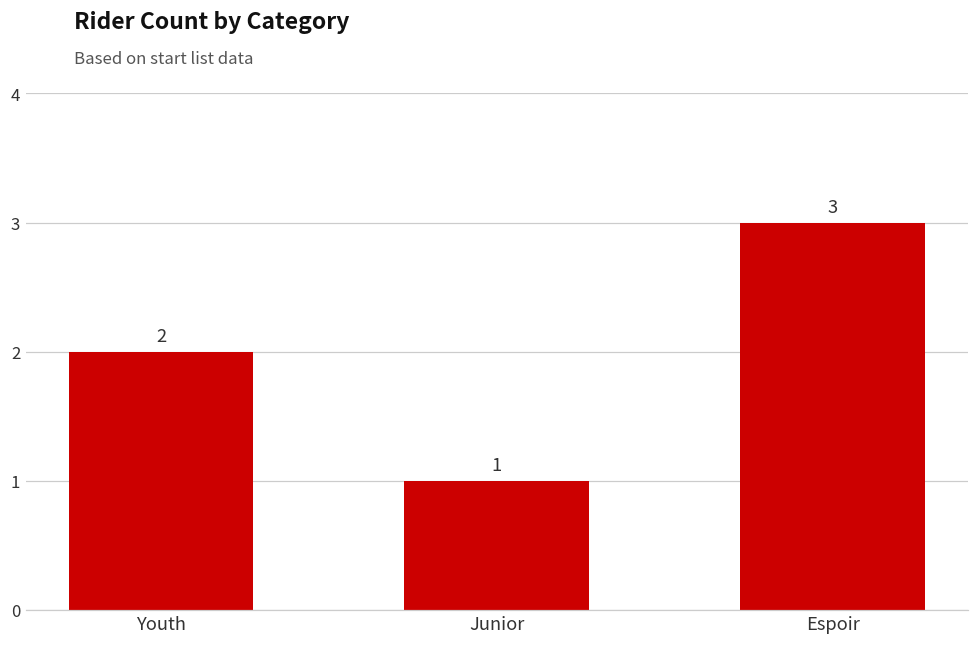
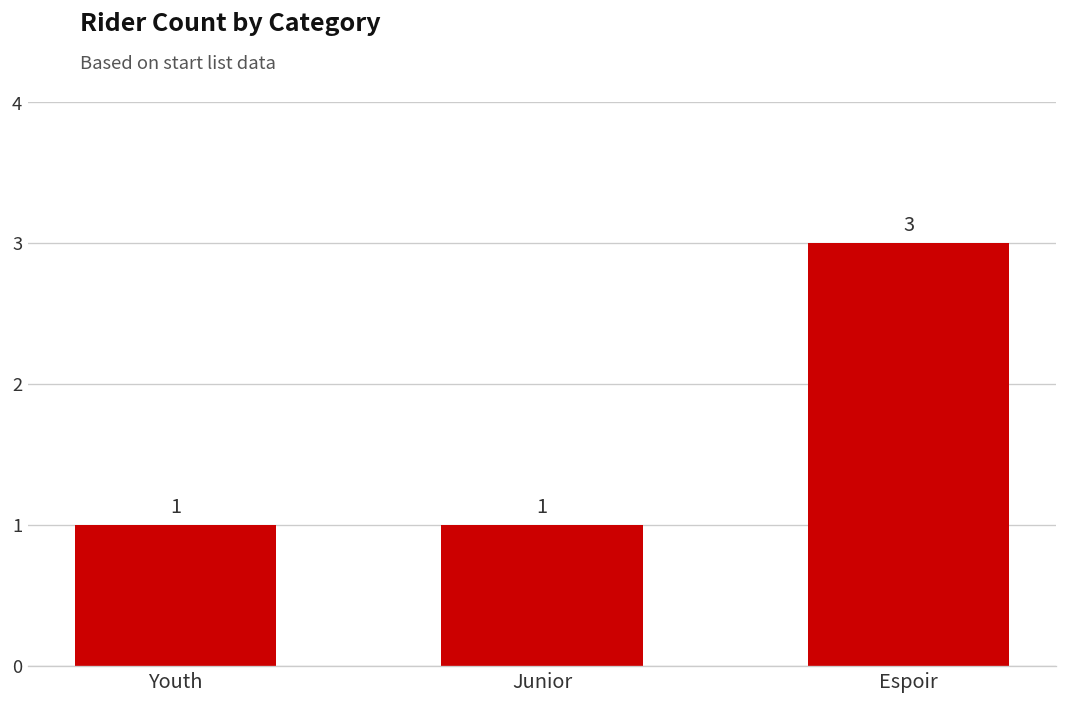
  {
-   "Youth": 2,
+   "Youth": 1,
    "Junior": 1,
    "Espoir": 3
  }
